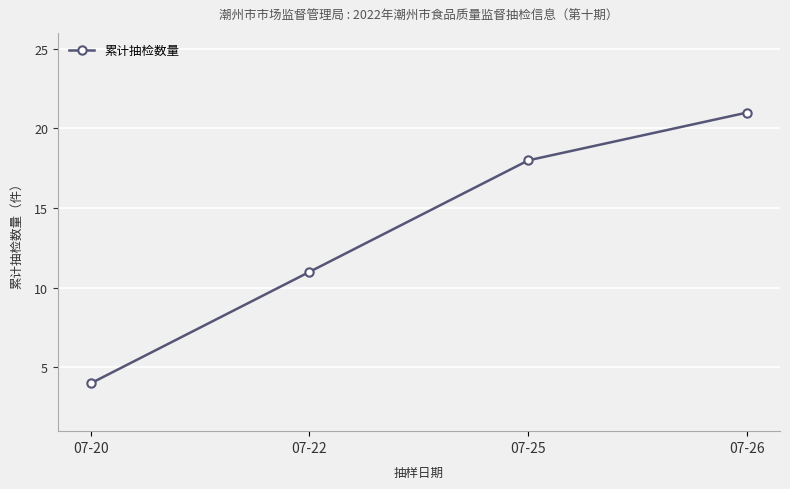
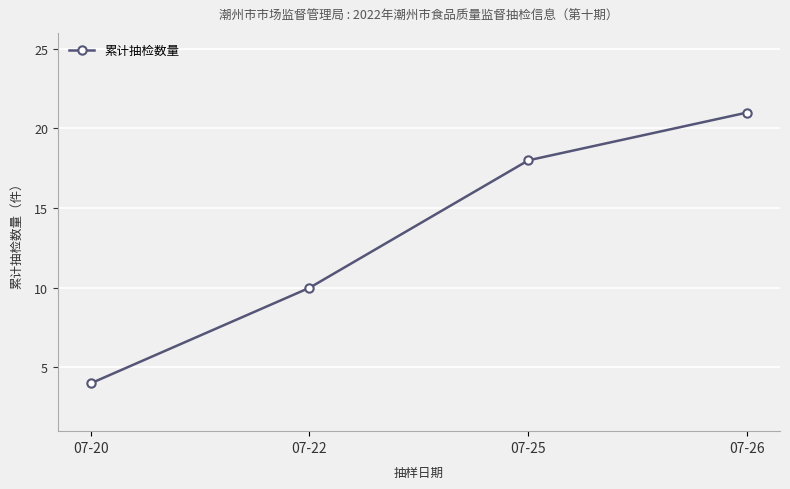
  {
    "07-20": 4,
-   "07-22": 11,
+   "07-22": 10,
    "07-25": 18,
    "07-26": 21
  }
